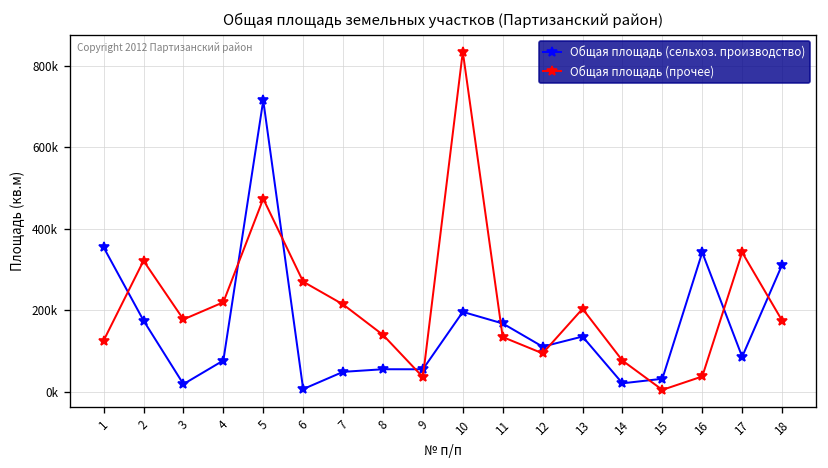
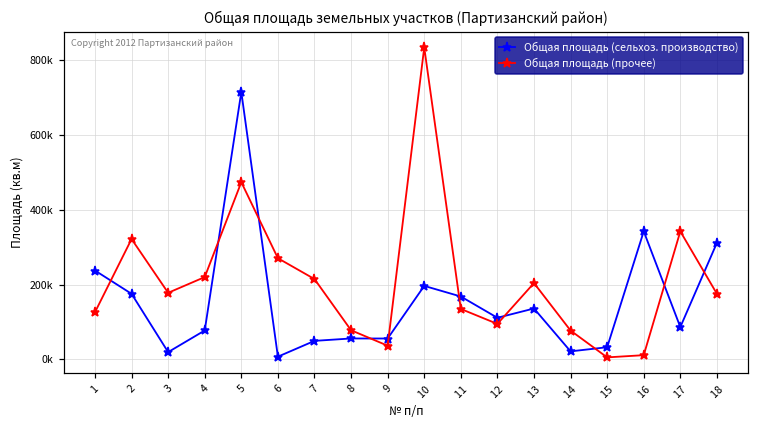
  {
    "Общая площадь (сельхоз. производство)": {
-     "1": 350000,
+     "1": 240000,
      "2": 180000,
      "3": 20000,
      "4": 80000,
      "5": 720000,
      "6": 10000,
      "7": 50000,
      "8": 60000,
      "9": 60000,
      "10": 200000,
      "11": 170000,
      "12": 110000,
      "13": 140000,
      "14": 20000,
      "15": 30000,
      "16": 340000,
      "17": 90000,
      "18": 310000
    },
    "Общая площадь (прочее)": {
      "1": 130000,
      "2": 320000,
      "3": 180000,
      "4": 220000,
      "5": 470000,
      "6": 270000,
      "7": 210000,
-     "8": 140000,
+     "8": 80000,
      "9": 40000,
      "10": 830000,
      "11": 130000,
      "12": 90000,
      "13": 200000,
      "14": 80000,
      "15": 10000,
-     "16": 40000,
+     "16": 10000,
      "17": 340000,
      "18": 180000
    }
  }
